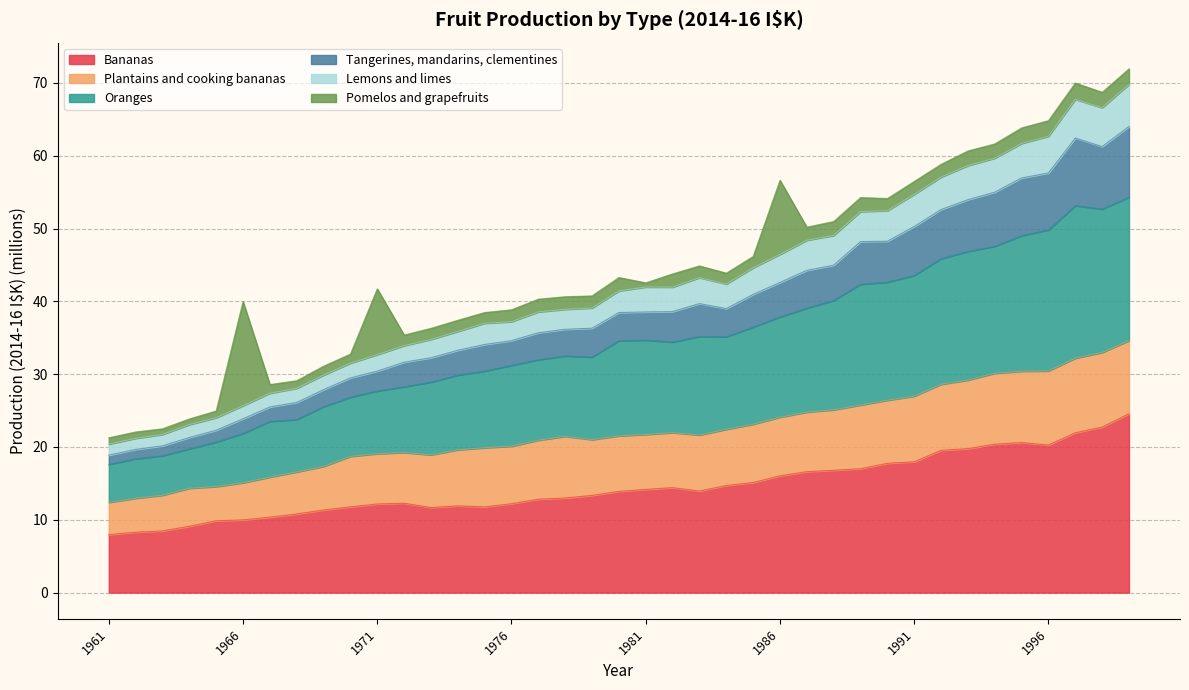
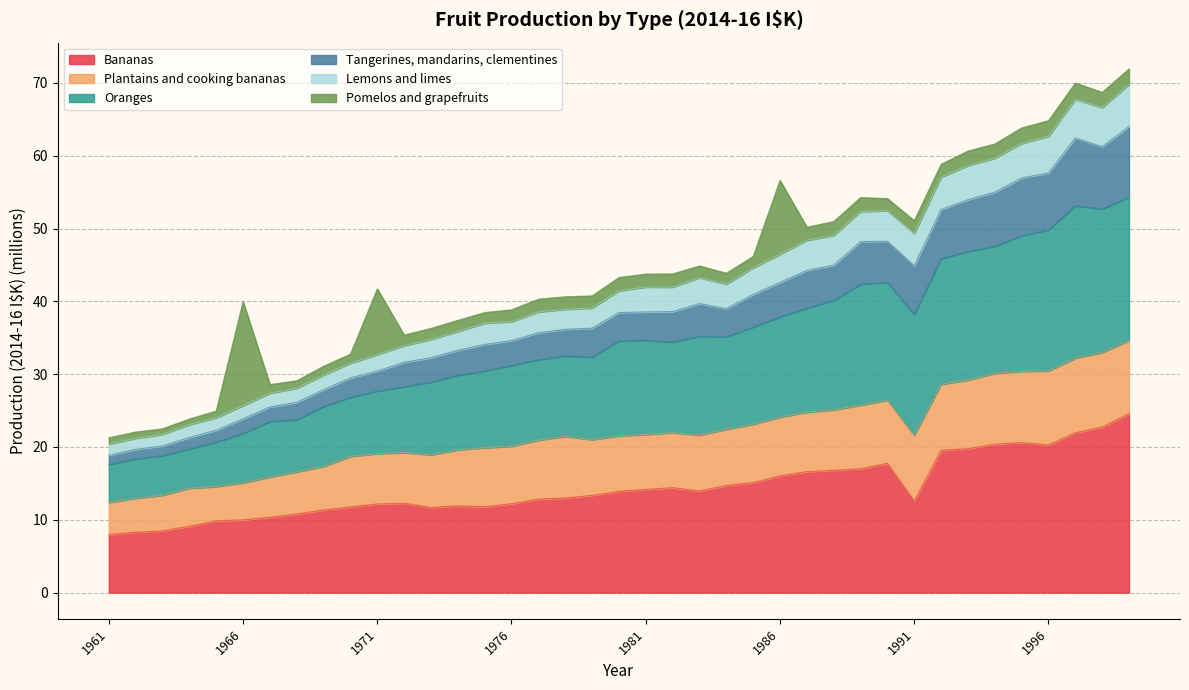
  {
    "Bananas": {
      "1961": 8,
      "1966": 10,
      "1971": 12,
      "1976": 12,
      "1981": 14,
      "1986": 16,
-     "1991": 18,
+     "1991": 13,
      "1996": 20
    },
    "Plantains and cooking bananas": {
      "1961": 4,
      "1966": 5,
      "1971": 7,
      "1976": 8,
      "1981": 8,
      "1986": 8,
      "1991": 9,
      "1996": 10
    },
    "Lemons and limes": {
      "1961": 2,
      "1966": 2,
      "1971": 2,
      "1976": 3,
      "1981": 3,
      "1986": 4,
      "1991": 4,
      "1996": 5
    },
    "Pomelos and grapefruits": {
      "1961": 1,
      "1966": 14,
      "1971": 9,
      "1976": 2,
-     "1981": 1,
+     "1981": 2,
      "1986": 10,
      "1991": 2,
      "1996": 2
    }
  }
